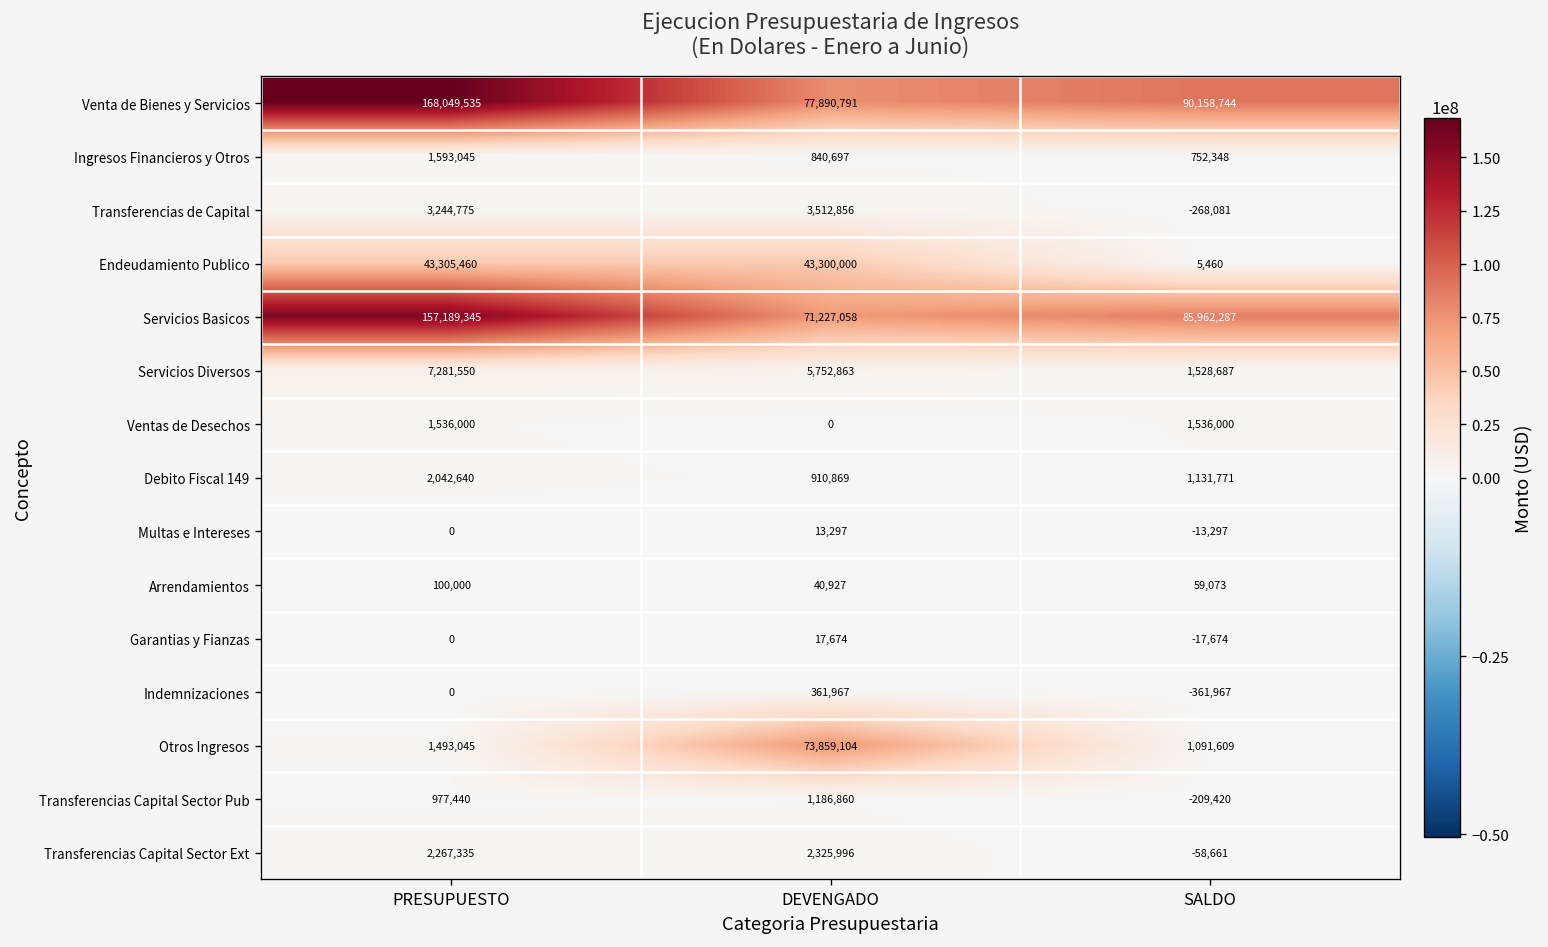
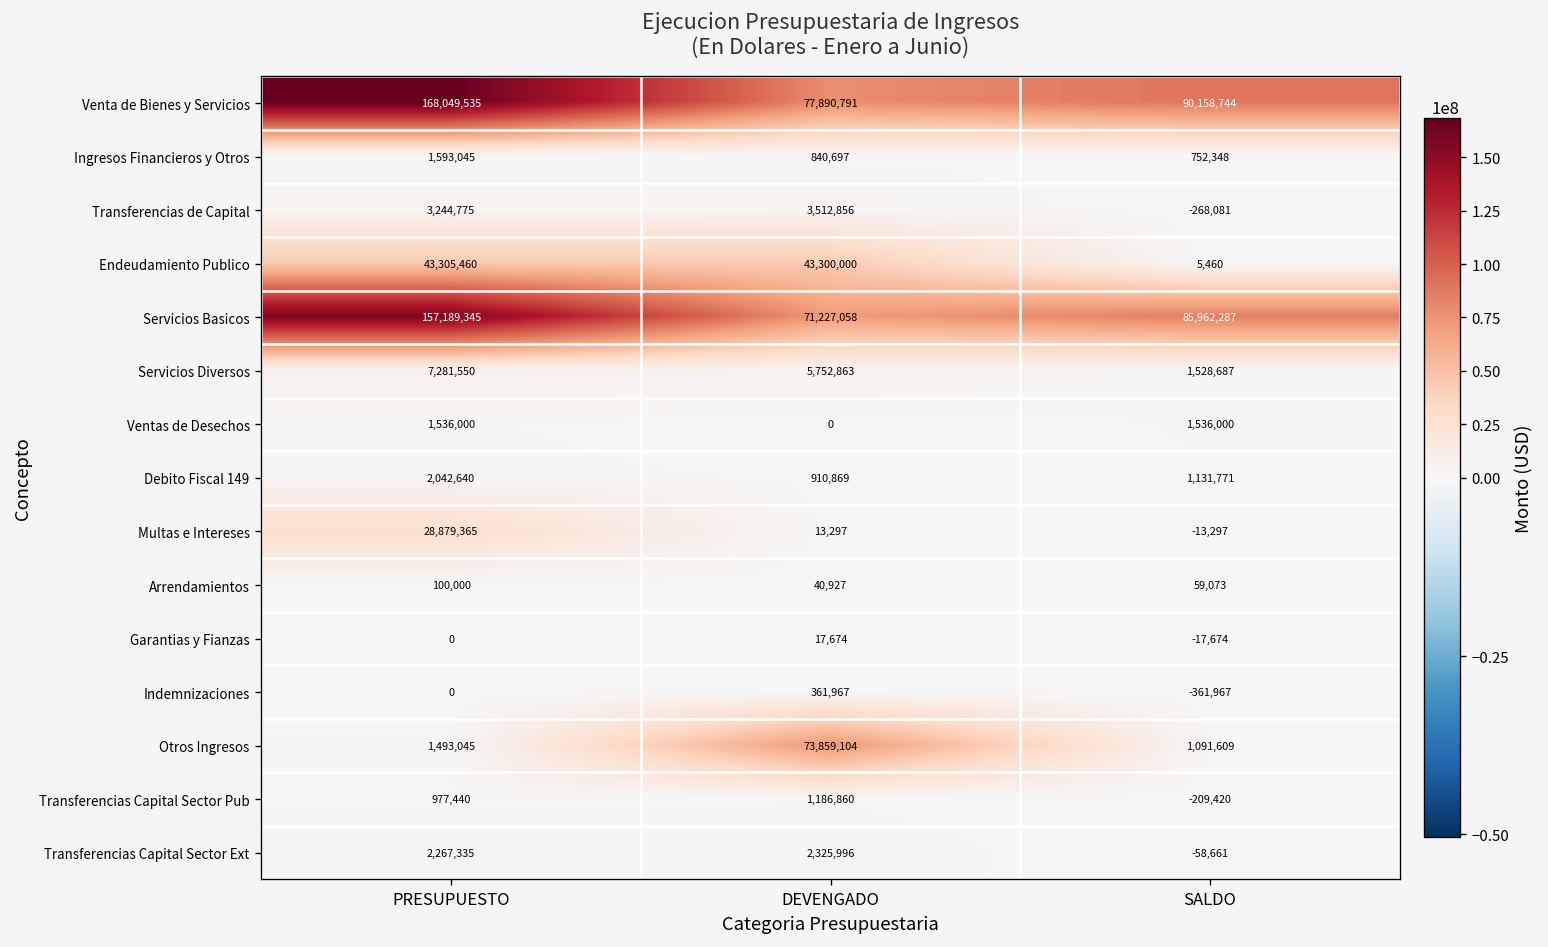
  {
    "Venta de Bienes y Servicios": {
      "PRESUPUESTO": "168,049,535",
      "DEVENGADO": "77,890,791",
      "SALDO": "90,158,744"
    },
    "Ingresos Financieros y Otros": {
      "PRESUPUESTO": "1,593,045",
      "DEVENGADO": "840,697",
      "SALDO": "752,348"
    },
    "Transferencias de Capital": {
      "PRESUPUESTO": "3,244,775",
      "DEVENGADO": "3,512,856",
      "SALDO": "-268,081"
    },
    "Endeudamiento Publico": {
      "PRESUPUESTO": "43,305,460",
      "DEVENGADO": "43,300,000",
      "SALDO": "5,460"
    },
    "Servicios Basicos": {
      "PRESUPUESTO": "157,189,345",
      "DEVENGADO": "71,227,058",
      "SALDO": "85,962,287"
    },
    "Servicios Diversos": {
      "PRESUPUESTO": "7,281,550",
      "DEVENGADO": "5,752,863",
      "SALDO": "1,528,687"
    },
    "Ventas de Desechos": {
      "PRESUPUESTO": "1,536,000",
      "DEVENGADO": "0",
      "SALDO": "1,536,000"
    },
    "Debito Fiscal 149": {
      "PRESUPUESTO": "2,042,640",
      "DEVENGADO": "910,869",
      "SALDO": "1,131,771"
    },
    "Multas e Intereses": {
-     "PRESUPUESTO": "0",
+     "PRESUPUESTO": "28,879,365",
      "DEVENGADO": "13,297",
      "SALDO": "-13,297"
    },
    "Arrendamientos": {
      "PRESUPUESTO": "100,000",
      "DEVENGADO": "40,927",
      "SALDO": "59,073"
    },
    "Garantias y Fianzas": {
      "PRESUPUESTO": "0",
      "DEVENGADO": "17,674",
      "SALDO": "-17,674"
    },
    "Indemnizaciones": {
      "PRESUPUESTO": "0",
      "DEVENGADO": "361,967",
      "SALDO": "-361,967"
    },
    "Otros Ingresos": {
      "PRESUPUESTO": "1,493,045",
      "DEVENGADO": "73,859,104",
      "SALDO": "1,091,609"
    },
    "Transferencias Capital Sector Pub": {
      "PRESUPUESTO": "977,440",
      "DEVENGADO": "1,186,860",
      "SALDO": "-209,420"
    },
    "Transferencias Capital Sector Ext": {
      "PRESUPUESTO": "2,267,335",
      "DEVENGADO": "2,325,996",
      "SALDO": "-58,661"
    }
  }
